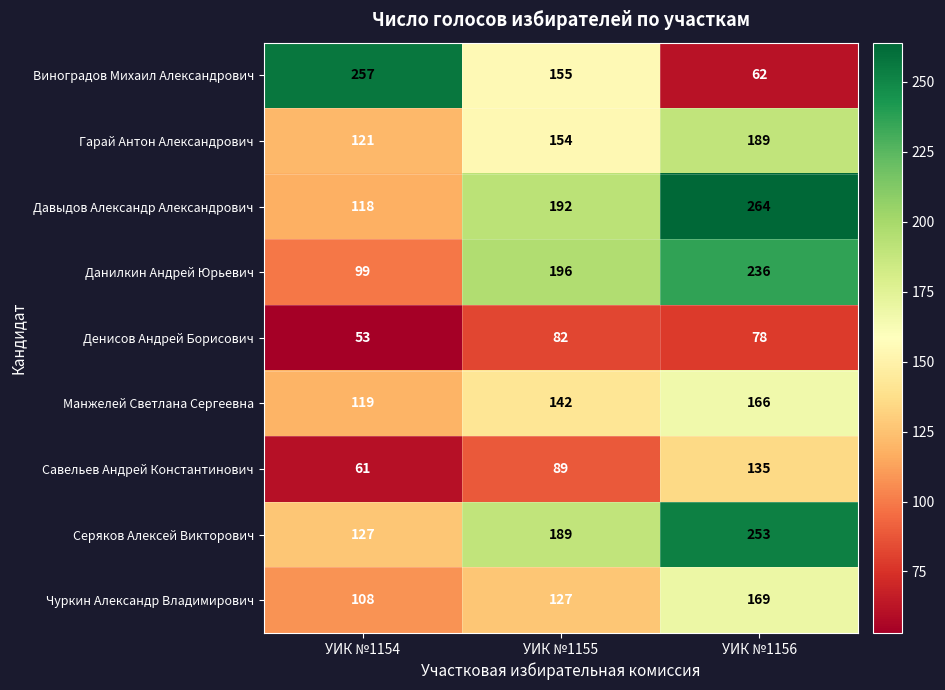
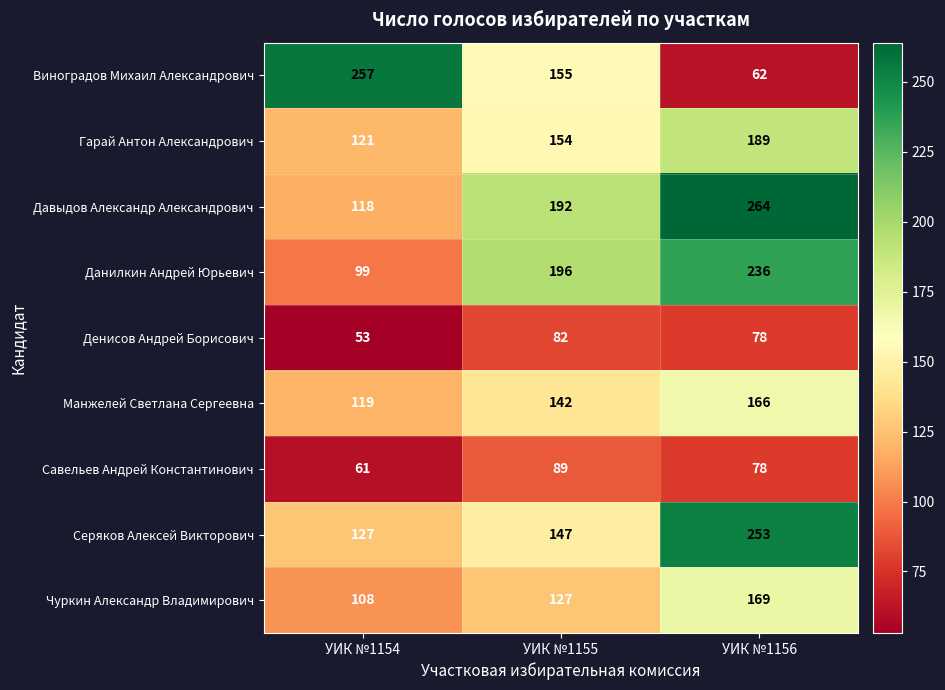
  {
    "Виноградов Михаил Александрович": {
      "УИК №1154": 257,
      "УИК №1155": 155,
      "УИК №1156": 62
    },
    "Гарай Антон Александрович": {
      "УИК №1154": 121,
      "УИК №1155": 154,
      "УИК №1156": 189
    },
    "Давыдов Александр Александрович": {
      "УИК №1154": 118,
      "УИК №1155": 192,
      "УИК №1156": 264
    },
    "Данилкин Андрей Юрьевич": {
      "УИК №1154": 99,
      "УИК №1155": 196,
      "УИК №1156": 236
    },
    "Денисов Андрей Борисович": {
      "УИК №1154": 53,
      "УИК №1155": 82,
      "УИК №1156": 78
    },
    "Манжелей Светлана Сергеевна": {
      "УИК №1154": 119,
      "УИК №1155": 142,
      "УИК №1156": 166
    },
    "Савельев Андрей Константинович": {
      "УИК №1154": 61,
      "УИК №1155": 89,
-     "УИК №1156": 135
+     "УИК №1156": 78
    },
    "Серяков Алексей Викторович": {
      "УИК №1154": 127,
-     "УИК №1155": 189,
+     "УИК №1155": 147,
      "УИК №1156": 253
    },
    "Чуркин Александр Владимирович": {
      "УИК №1154": 108,
      "УИК №1155": 127,
      "УИК №1156": 169
    }
  }
